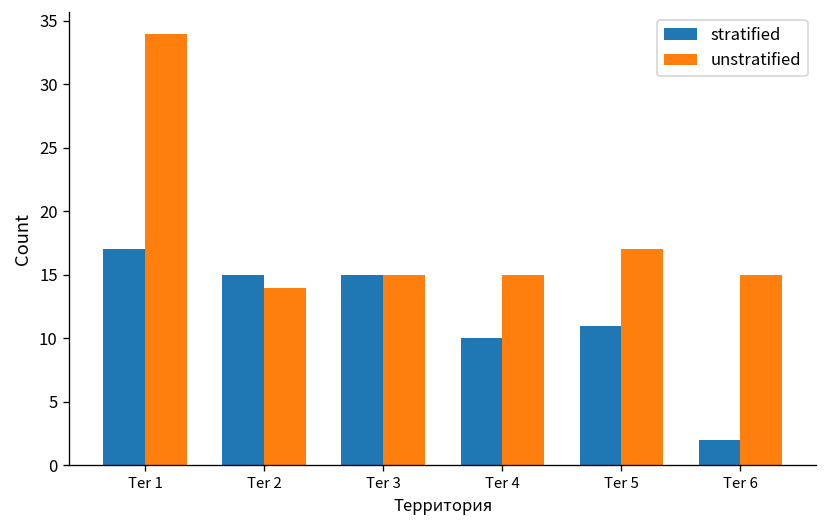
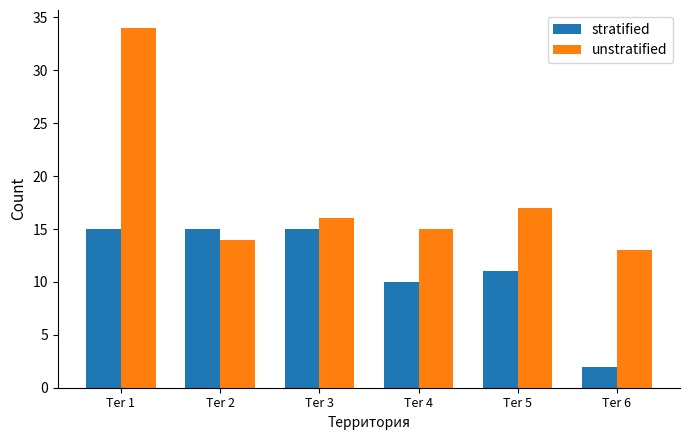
  {
    "stratified": {
-     "Ter 1": 17,
+     "Ter 1": 15,
      "Ter 2": 15,
      "Ter 3": 15,
      "Ter 4": 10,
      "Ter 5": 11,
      "Ter 6": 2
    },
    "unstratified": {
      "Ter 1": 34,
      "Ter 2": 14,
-     "Ter 3": 15,
+     "Ter 3": 16,
      "Ter 4": 15,
      "Ter 5": 17,
-     "Ter 6": 15
+     "Ter 6": 13
    }
  }
